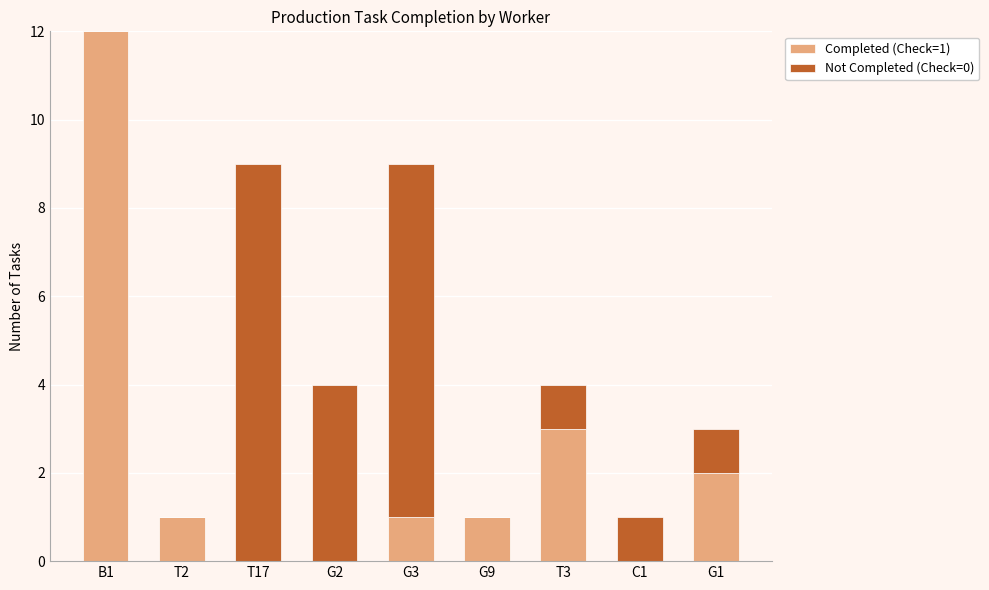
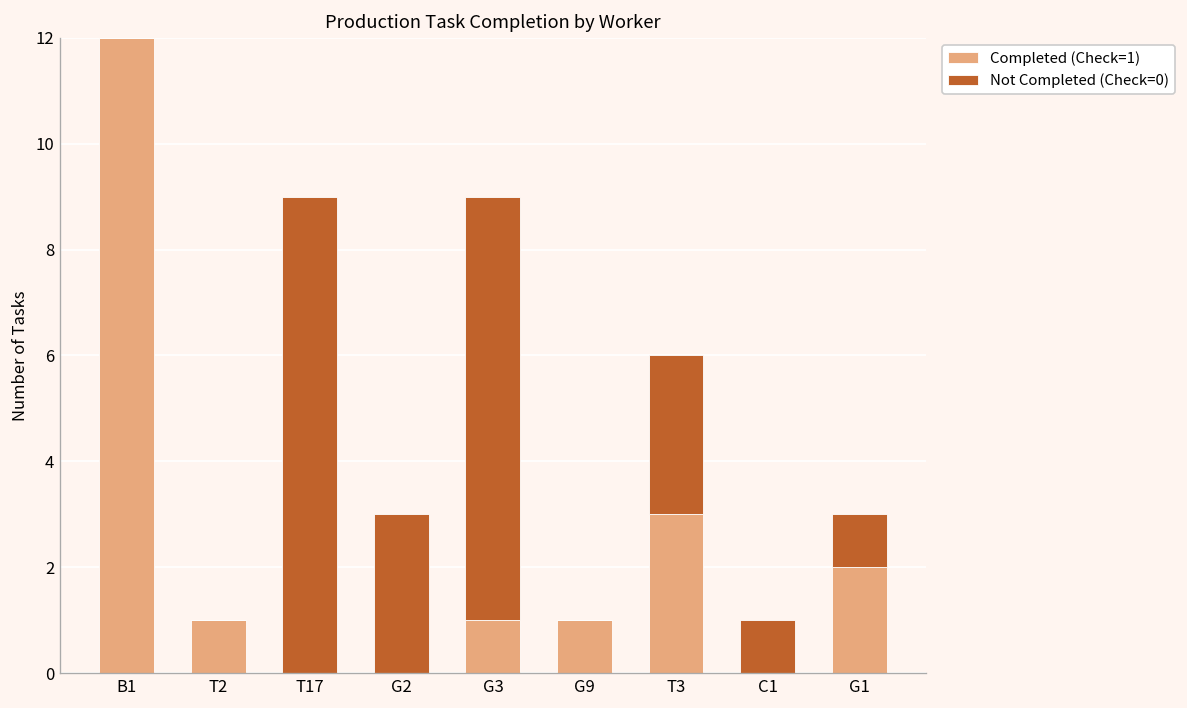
  {
    "Completed (Check=1)": {
      "B1": 12,
      "T2": 1,
      "T17": 0,
      "G2": 0,
      "G3": 1,
      "G9": 1,
      "T3": 3,
      "C1": 0,
      "G1": 2
    },
    "Not Completed (Check=0)": {
      "B1": 0,
      "T2": 0,
      "T17": 9,
-     "G2": 4,
+     "G2": 3,
      "G3": 8,
      "G9": 0,
-     "T3": 1,
+     "T3": 3,
      "C1": 1,
      "G1": 1
    }
  }
